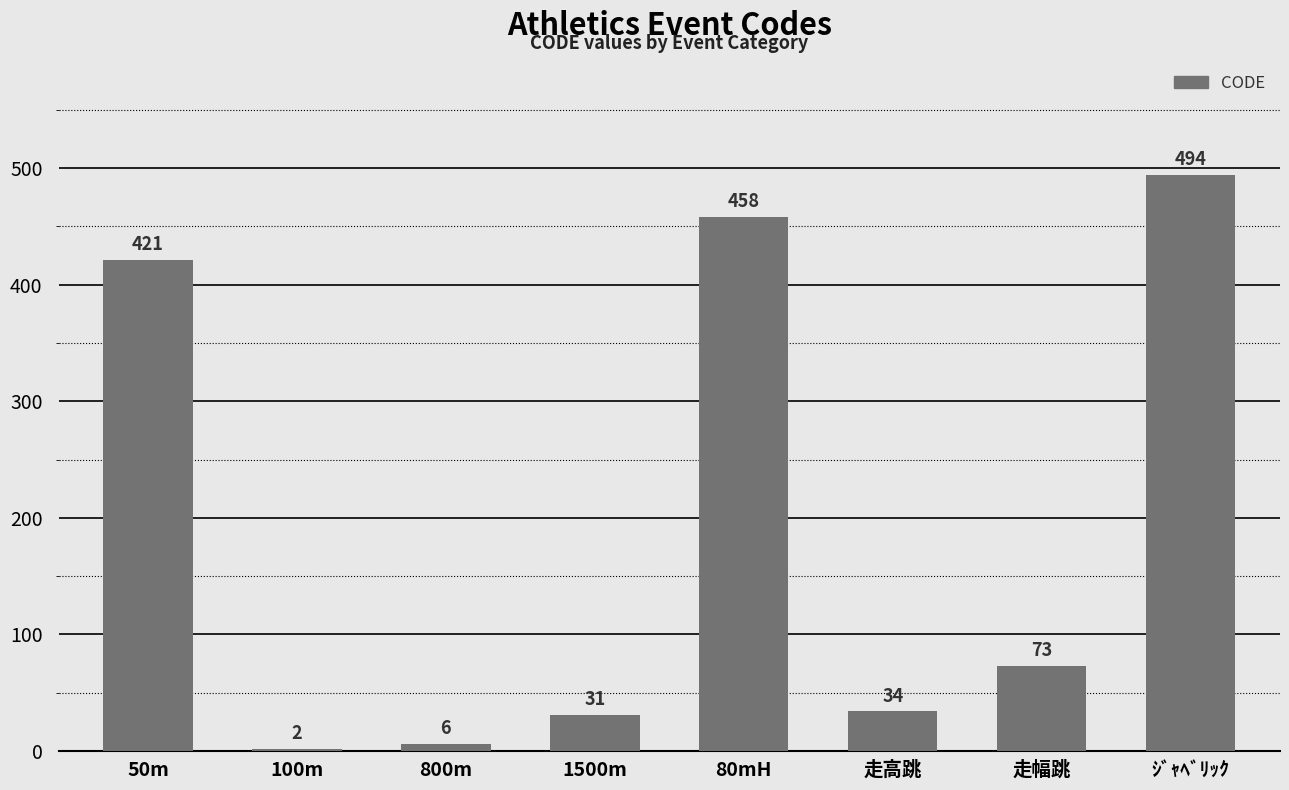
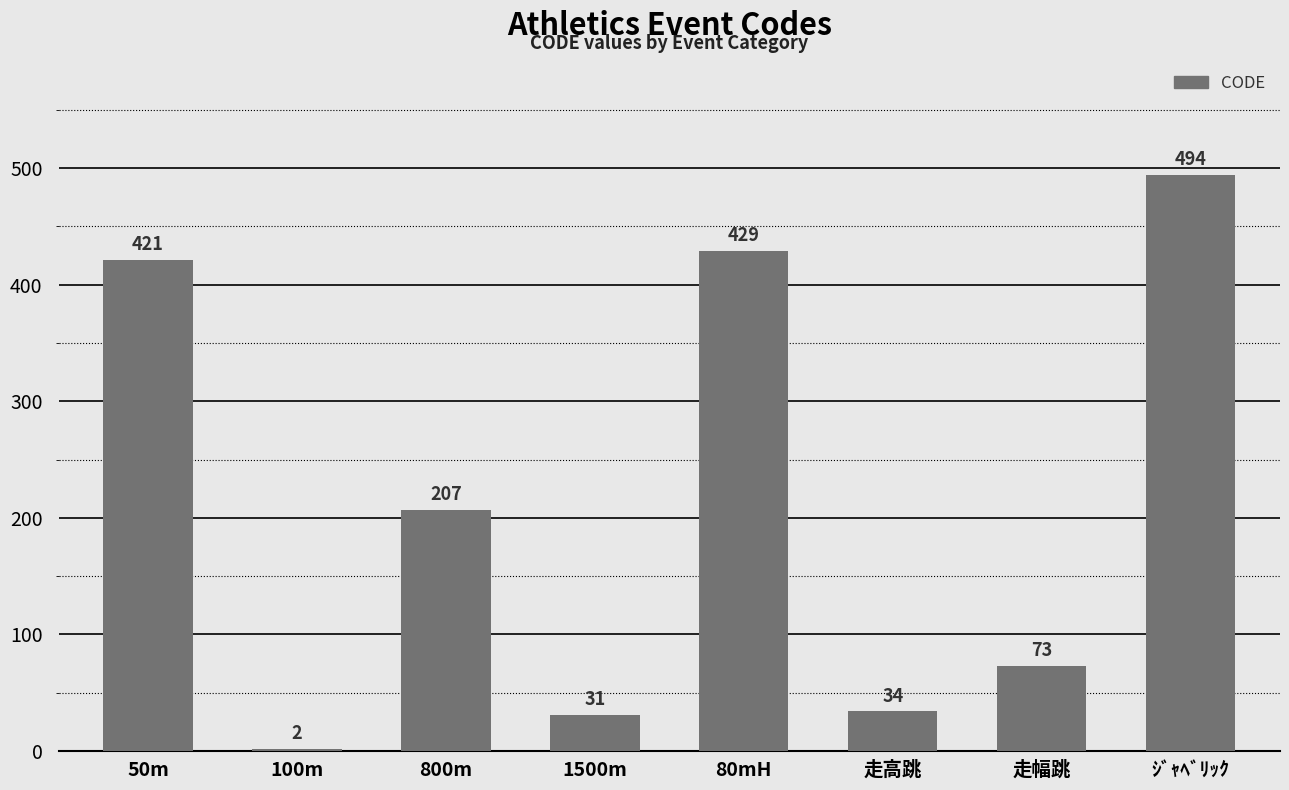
  {
    "50m": 421,
    "100m": 2,
-   "800m": 6,
+   "800m": 207,
    "1500m": 31,
-   "80mH": 458,
+   "80mH": 429,
    "走高跳": 34,
    "走幅跳": 73,
    "ｼﾞｬﾍﾞﾘｯｸ": 494
  }
